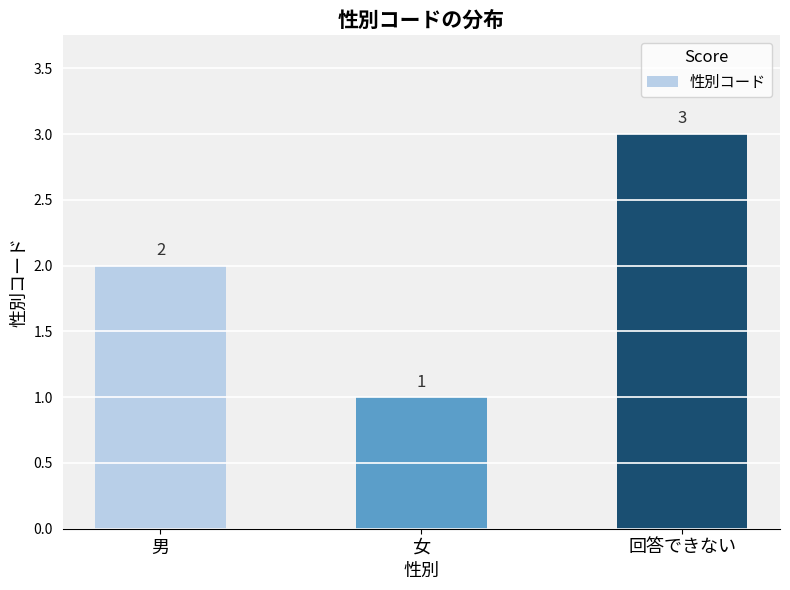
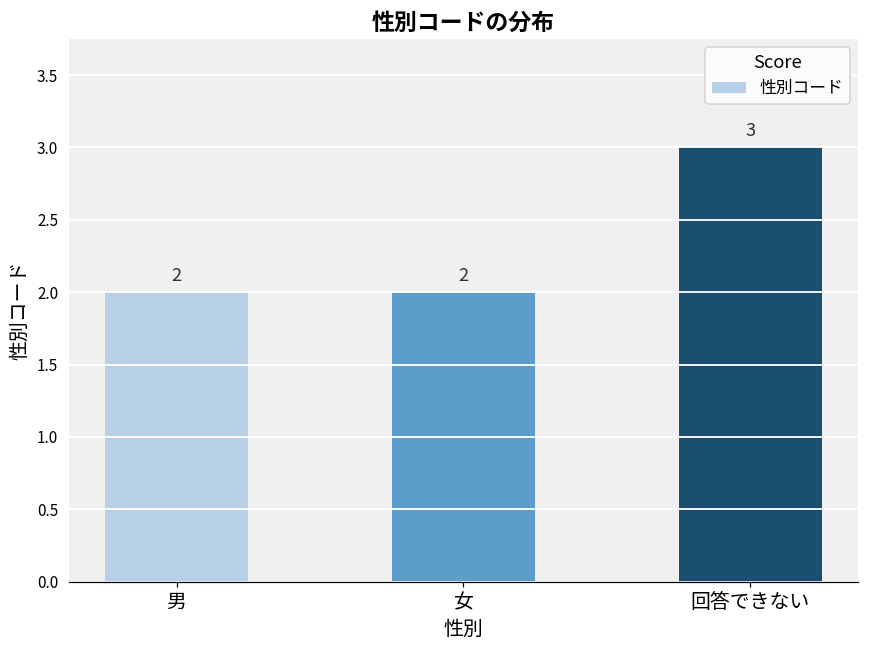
  {
    "男": 2,
-   "女": 1,
+   "女": 2,
    "回答できない": 3
  }
